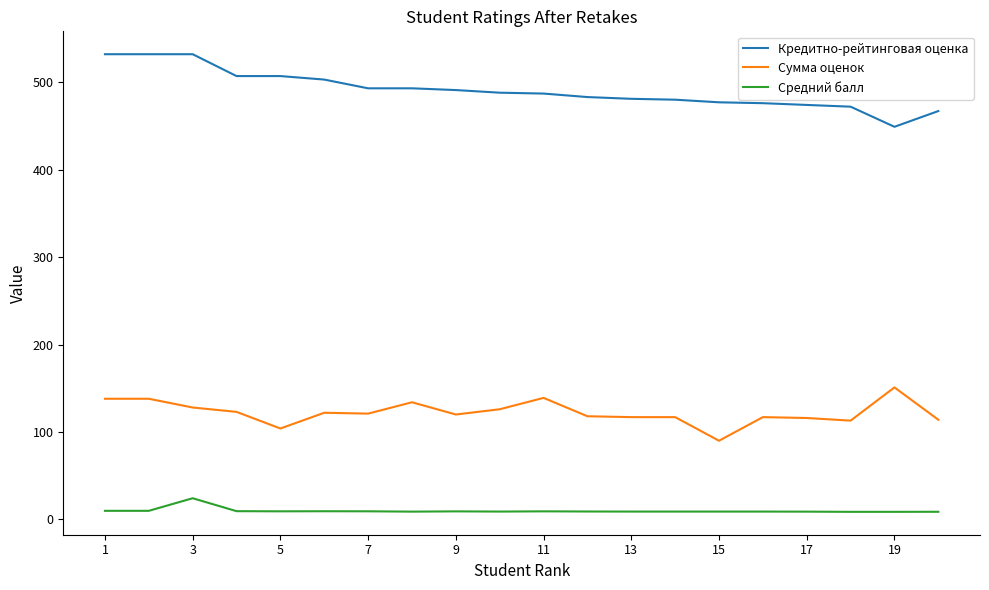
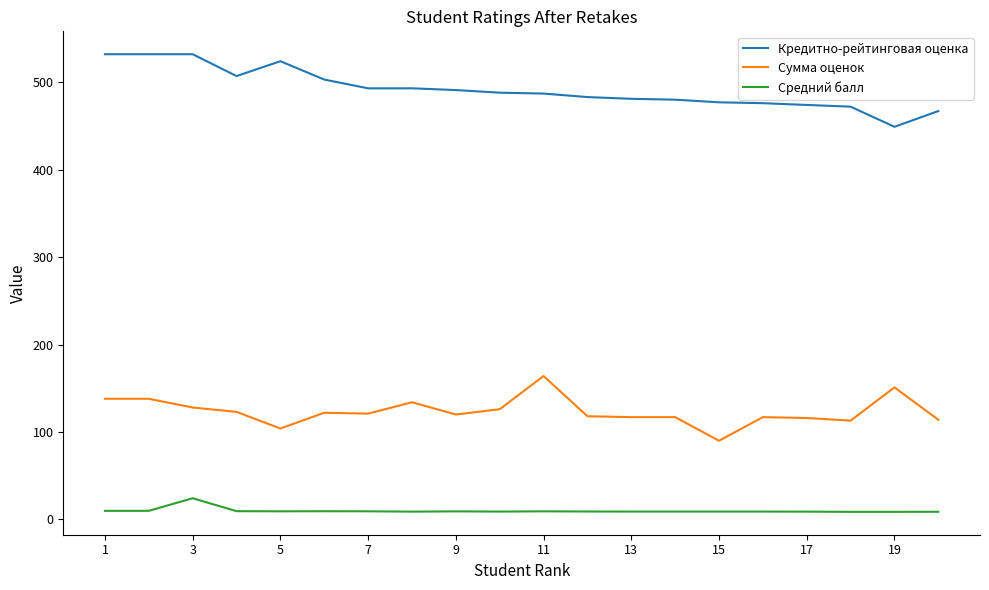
  {
    "Кредитно-рейтинговая оценка": {
      "1": 530,
      "3": 530,
-     "5": 510,
+     "5": 520,
      "7": 490,
      "9": 490,
      "11": 490,
      "13": 480,
      "15": 480,
      "17": 470,
      "19": 450
    },
    "Сумма оценок": {
      "1": 140,
      "3": 130,
      "5": 100,
      "7": 120,
      "9": 120,
-     "11": 140,
+     "11": 160,
      "13": 120,
      "15": 90,
      "17": 120,
      "19": 150
    },
    "Средний балл": {
      "1": 10,
      "3": 20,
      "5": 10,
      "7": 10,
      "9": 10,
      "11": 10,
      "13": 10,
      "15": 10,
      "17": 10,
      "19": 10
    }
  }
